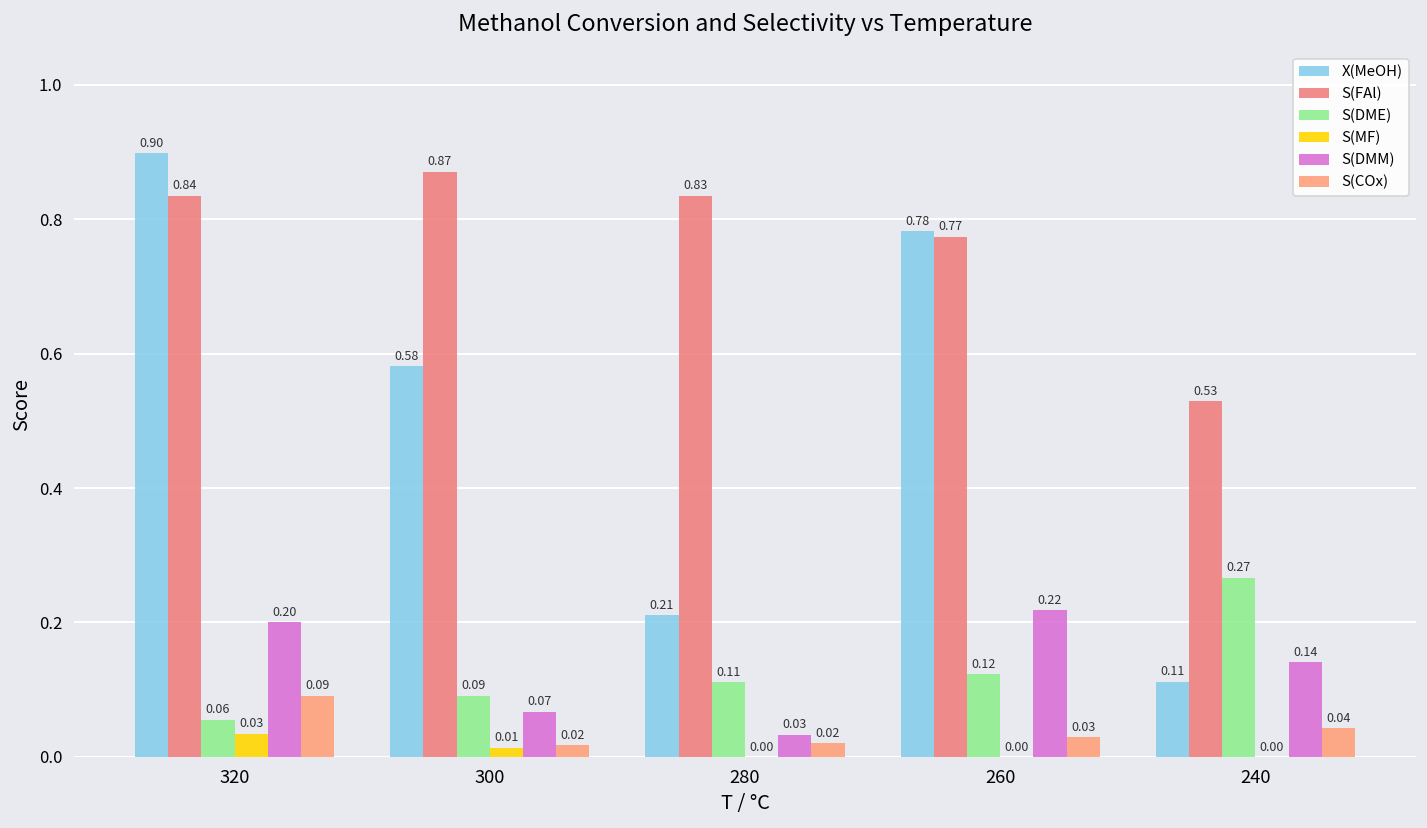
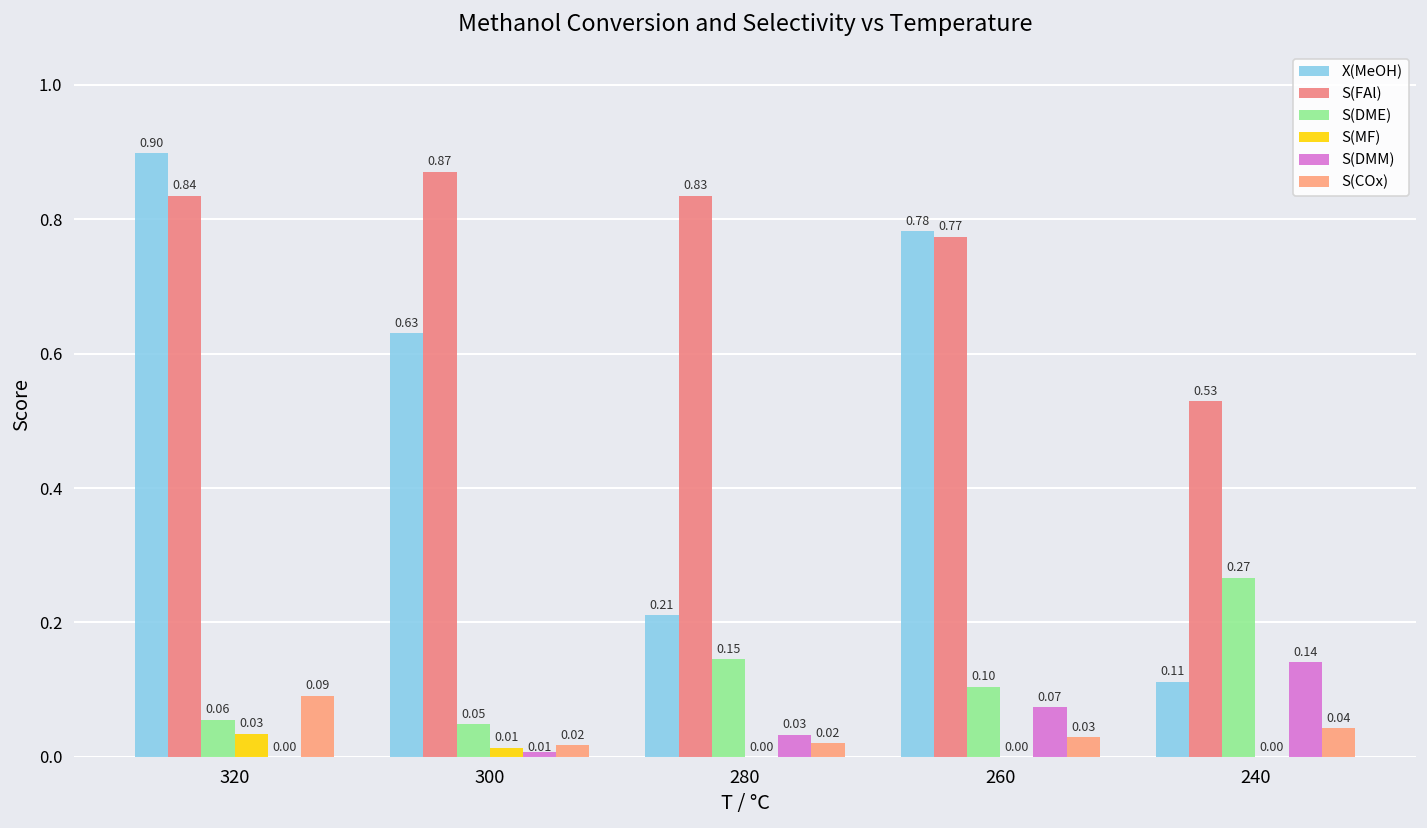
  {
    "X(MeOH)": {
      "320": 0.90,
-     "300": 0.58,
+     "300": 0.63,
      "280": 0.21,
      "260": 0.78,
      "240": 0.11
    },
    "S(DME)": {
      "320": 0.06,
-     "300": 0.09,
-     "280": 0.11,
-     "260": 0.12,
+     "300": 0.05,
+     "280": 0.15,
+     "260": 0.10,
      "240": 0.27
    },
    "S(MF)": {
      "320": 0.03,
      "300": 0.01,
      "280": 0.00,
      "260": 0.00,
      "240": 0.00
    },
    "S(DMM)": {
-     "320": 0.20,
-     "300": 0.07,
+     "320": 0.00,
+     "300": 0.01,
      "280": 0.03,
-     "260": 0.22,
+     "260": 0.07,
      "240": 0.14
    }
  }
